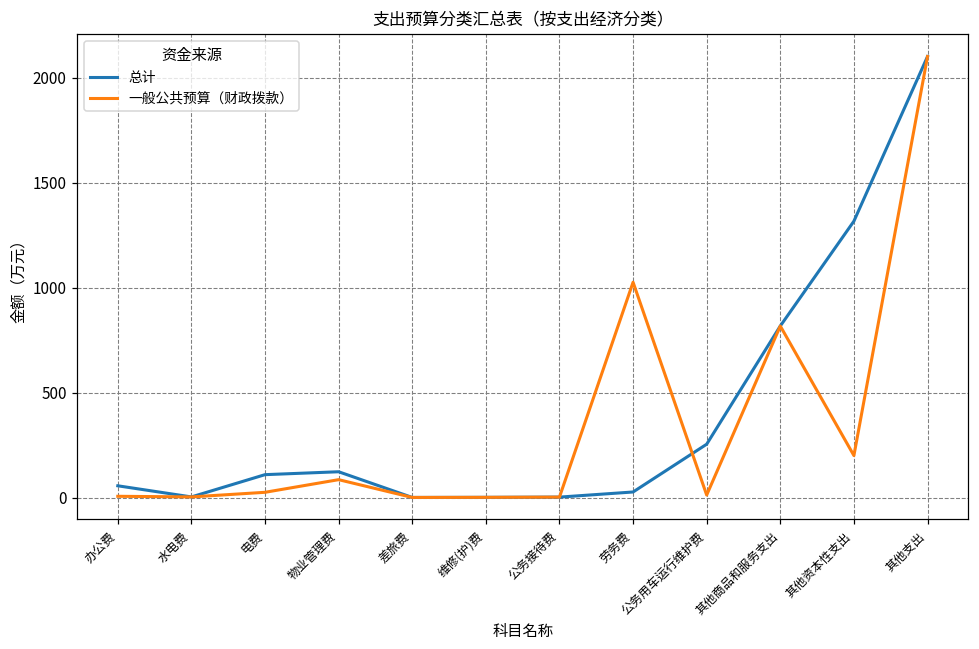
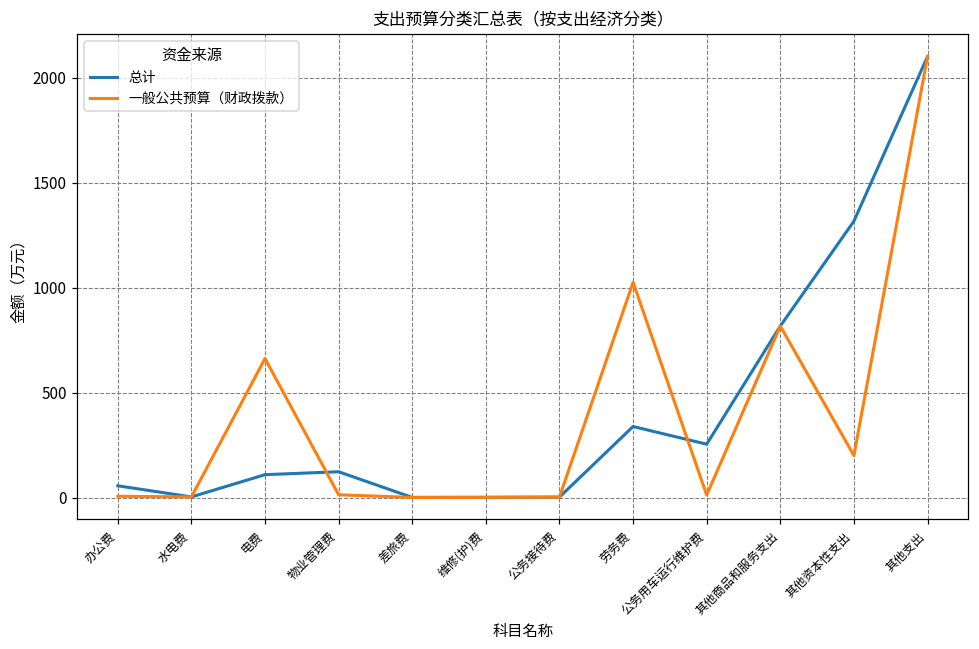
  {
    "总计": {
      "办公费": 60,
      "电费": 110,
      "物业管理费": 120,
-     "劳务费": 30,
+     "劳务费": 340,
      "公务用车运行维护费": 250,
      "其他资本性支出": 1320
    },
    "一般公共预算（财政拨款）": {
      "办公费": 10,
-     "电费": 30,
-     "物业管理费": 90,
+     "电费": 660,
+     "物业管理费": 10,
      "劳务费": 1030,
      "公务用车运行维护费": 10,
      "其他资本性支出": 200
    }
  }
